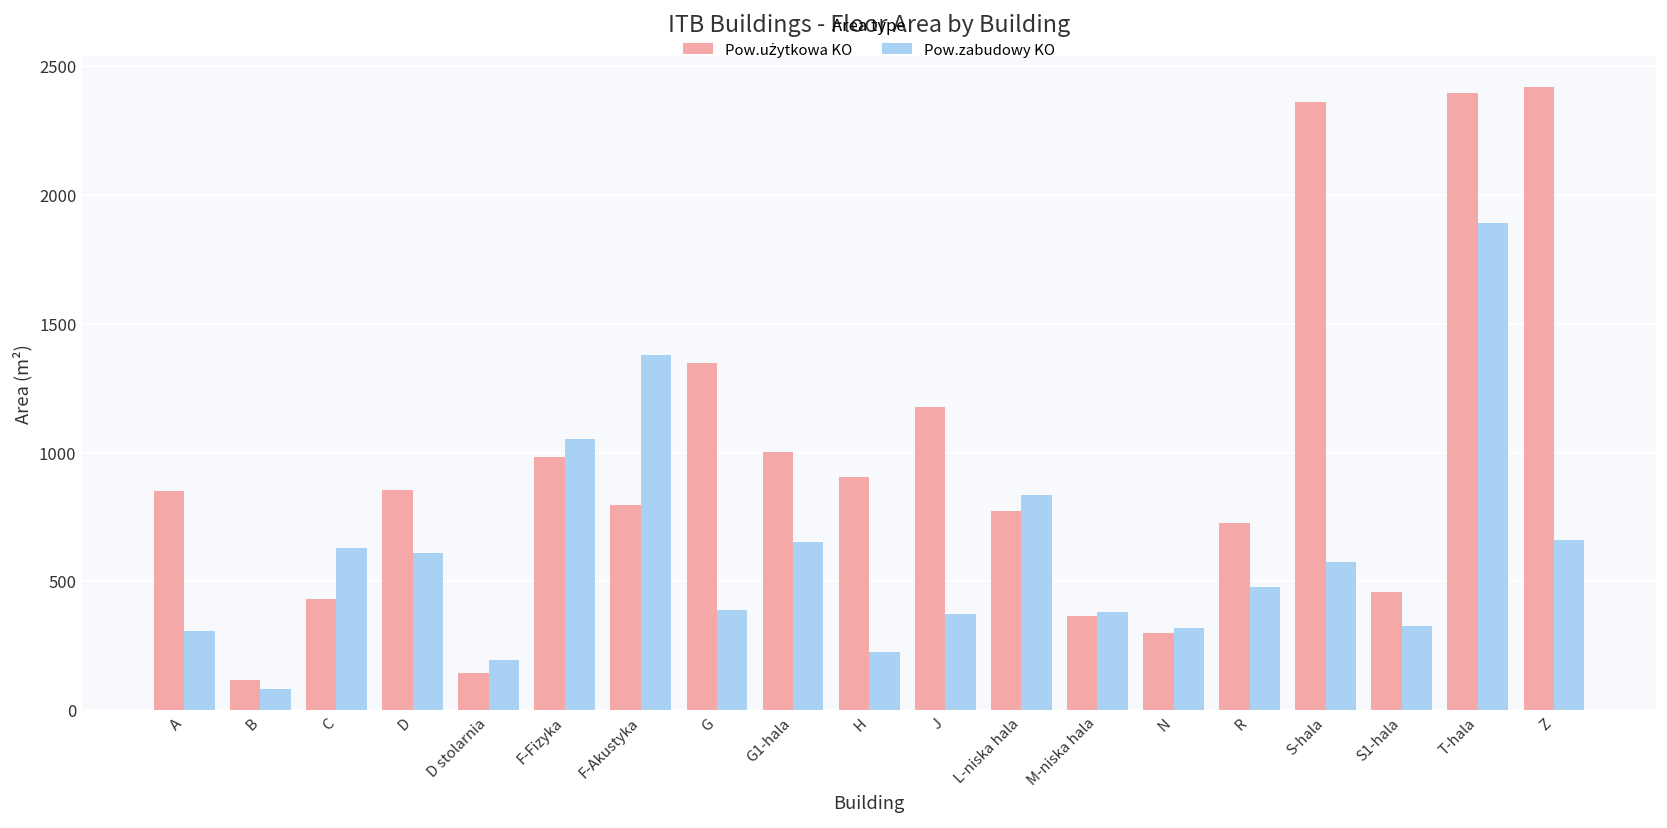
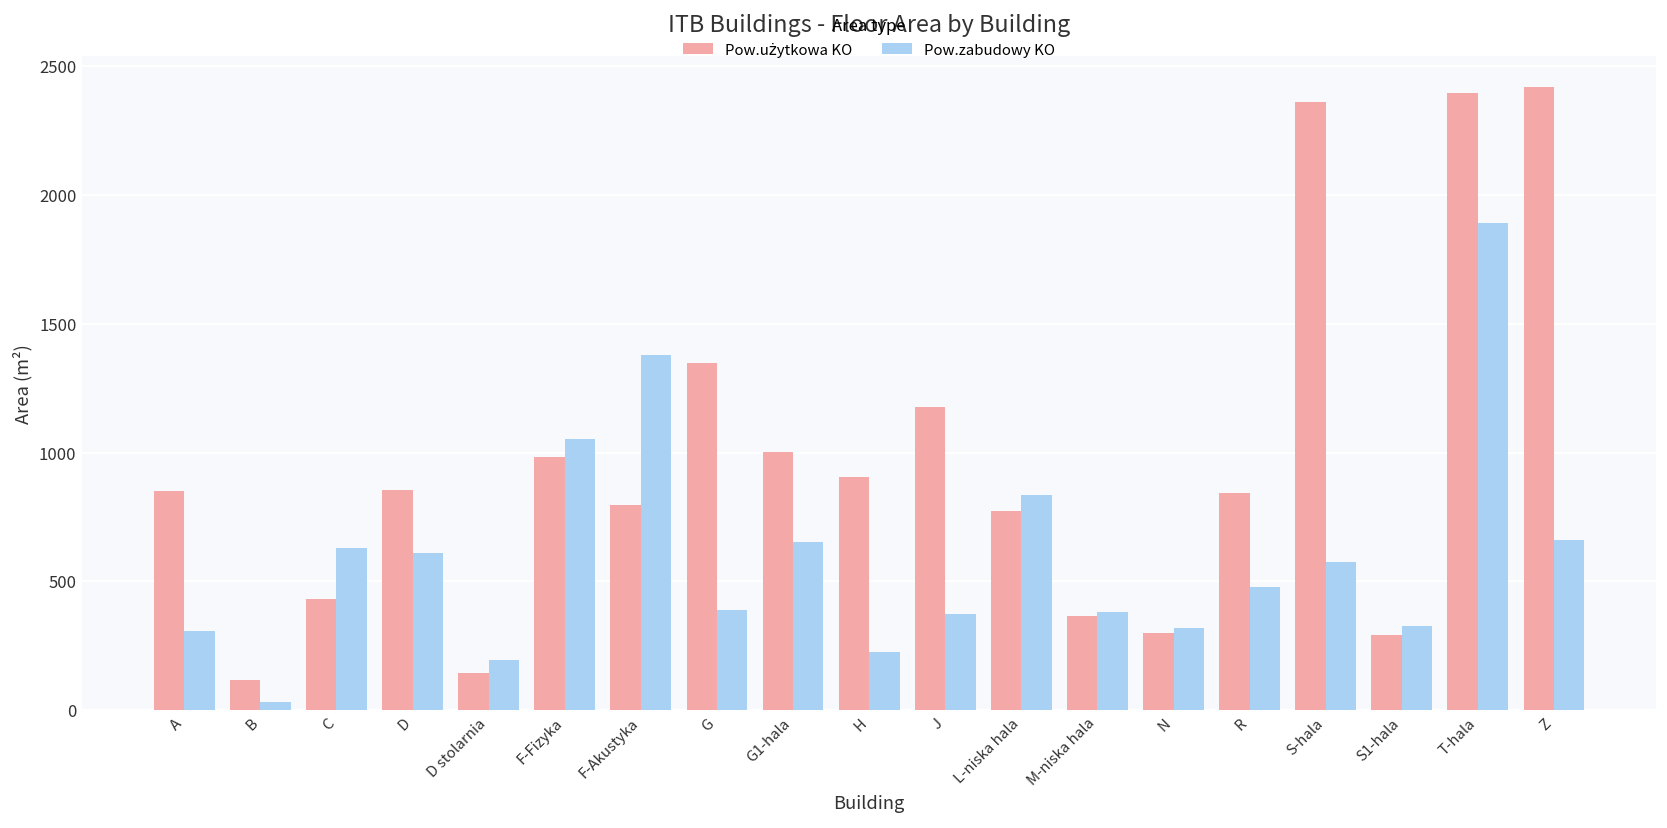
  {
    "Pow.użytkowa KO": {
      "A": 850,
      "B": 120,
      "C": 430,
      "D": 850,
      "D stolarnia": 140,
      "F-Fizyka": 980,
      "F-Akustyka": 800,
      "G": 1350,
      "G1-hala": 1000,
      "H": 910,
      "J": 1180,
      "L-niska hala": 770,
      "M-niska hala": 370,
      "N": 300,
-     "R": 730,
+     "R": 840,
      "S-hala": 2360,
-     "S1-hala": 460,
+     "S1-hala": 290,
      "T-hala": 2400,
      "Z": 2420
    },
    "Pow.zabudowy KO": {
      "A": 310,
-     "B": 80,
+     "B": 30,
      "C": 630,
      "D": 610,
      "D stolarnia": 190,
      "F-Fizyka": 1050,
      "F-Akustyka": 1380,
      "G": 390,
      "G1-hala": 650,
      "H": 230,
      "J": 370,
      "L-niska hala": 830,
      "M-niska hala": 380,
      "N": 320,
      "R": 480,
      "S-hala": 580,
      "S1-hala": 330,
      "T-hala": 1890,
      "Z": 660
    }
  }
